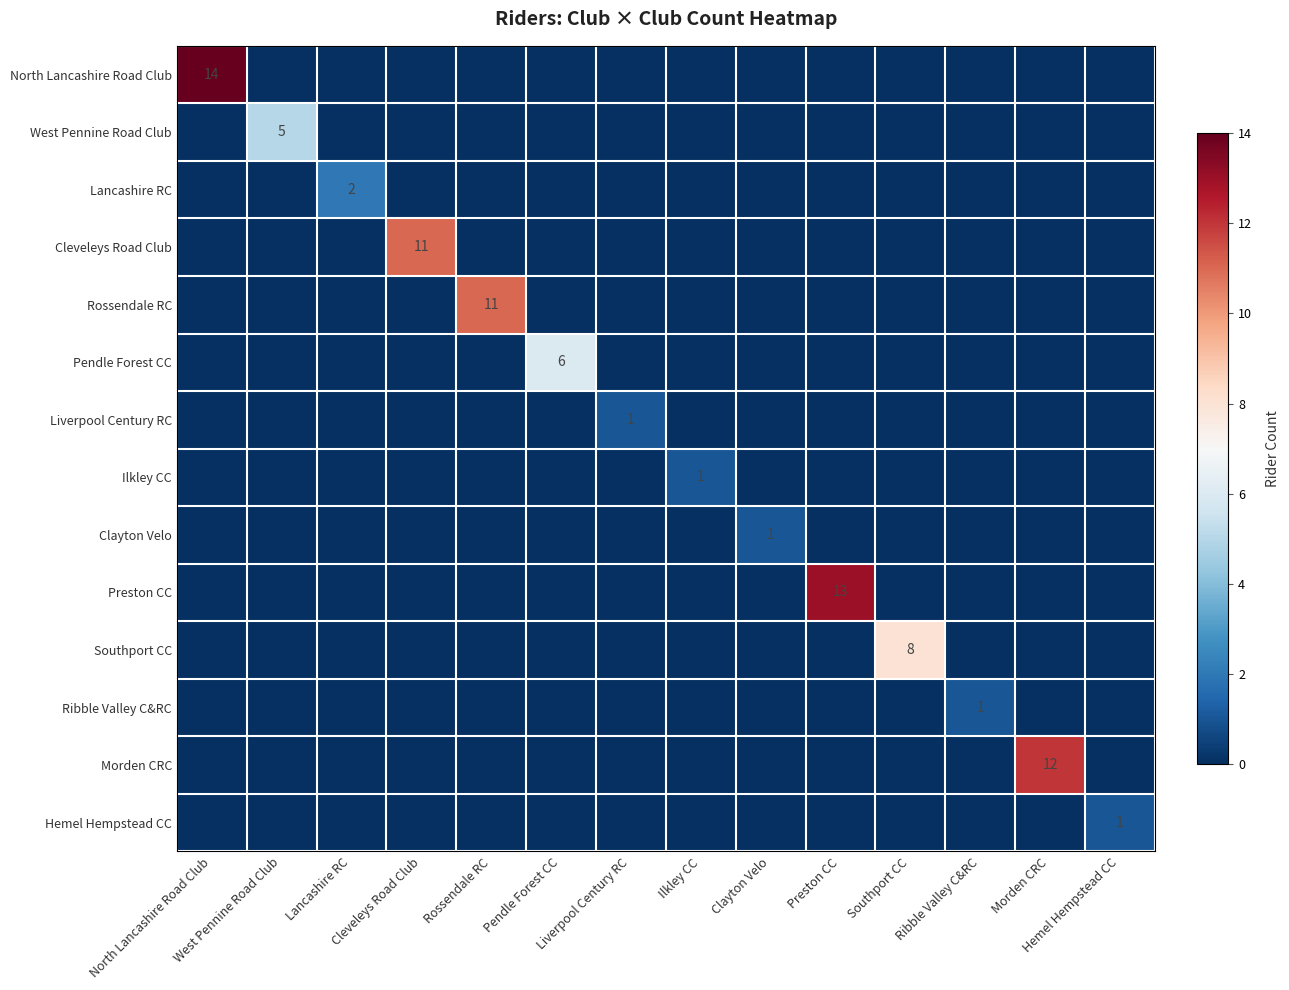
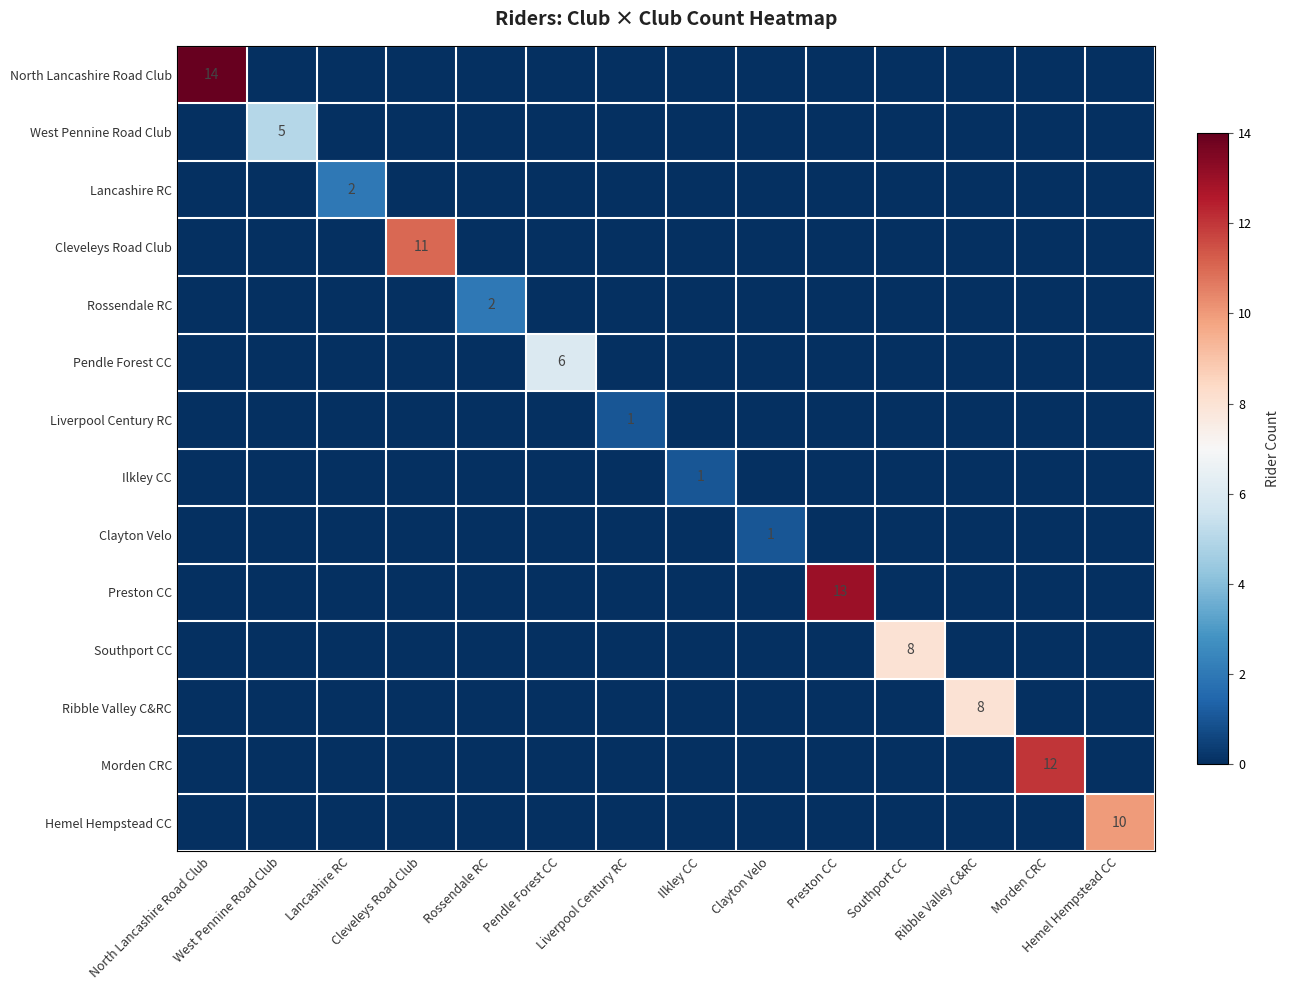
  {
    "North Lancashire Road Club": {
      "North Lancashire Road Club": 14
    },
    "West Pennine Road Club": {
      "West Pennine Road Club": 5
    },
    "Lancashire RC": {
      "Lancashire RC": 2
    },
    "Cleveleys Road Club": {
      "Cleveleys Road Club": 11
    },
    "Rossendale RC": {
-     "Rossendale RC": 11
+     "Rossendale RC": 2
    },
    "Pendle Forest CC": {
      "Pendle Forest CC": 6
    },
    "Liverpool Century RC": {
      "Liverpool Century RC": 1
    },
    "Ilkley CC": {
      "Ilkley CC": 1
    },
    "Clayton Velo": {
      "Clayton Velo": 1
    },
    "Preston CC": {
      "Preston CC": 13
    },
    "Southport CC": {
      "Southport CC": 8
    },
    "Ribble Valley C&RC": {
-     "Ribble Valley C&RC": 1
+     "Ribble Valley C&RC": 8
    },
    "Morden CRC": {
      "Morden CRC": 12
    },
    "Hemel Hempstead CC": {
-     "Hemel Hempstead CC": 1
+     "Hemel Hempstead CC": 10
    }
  }
